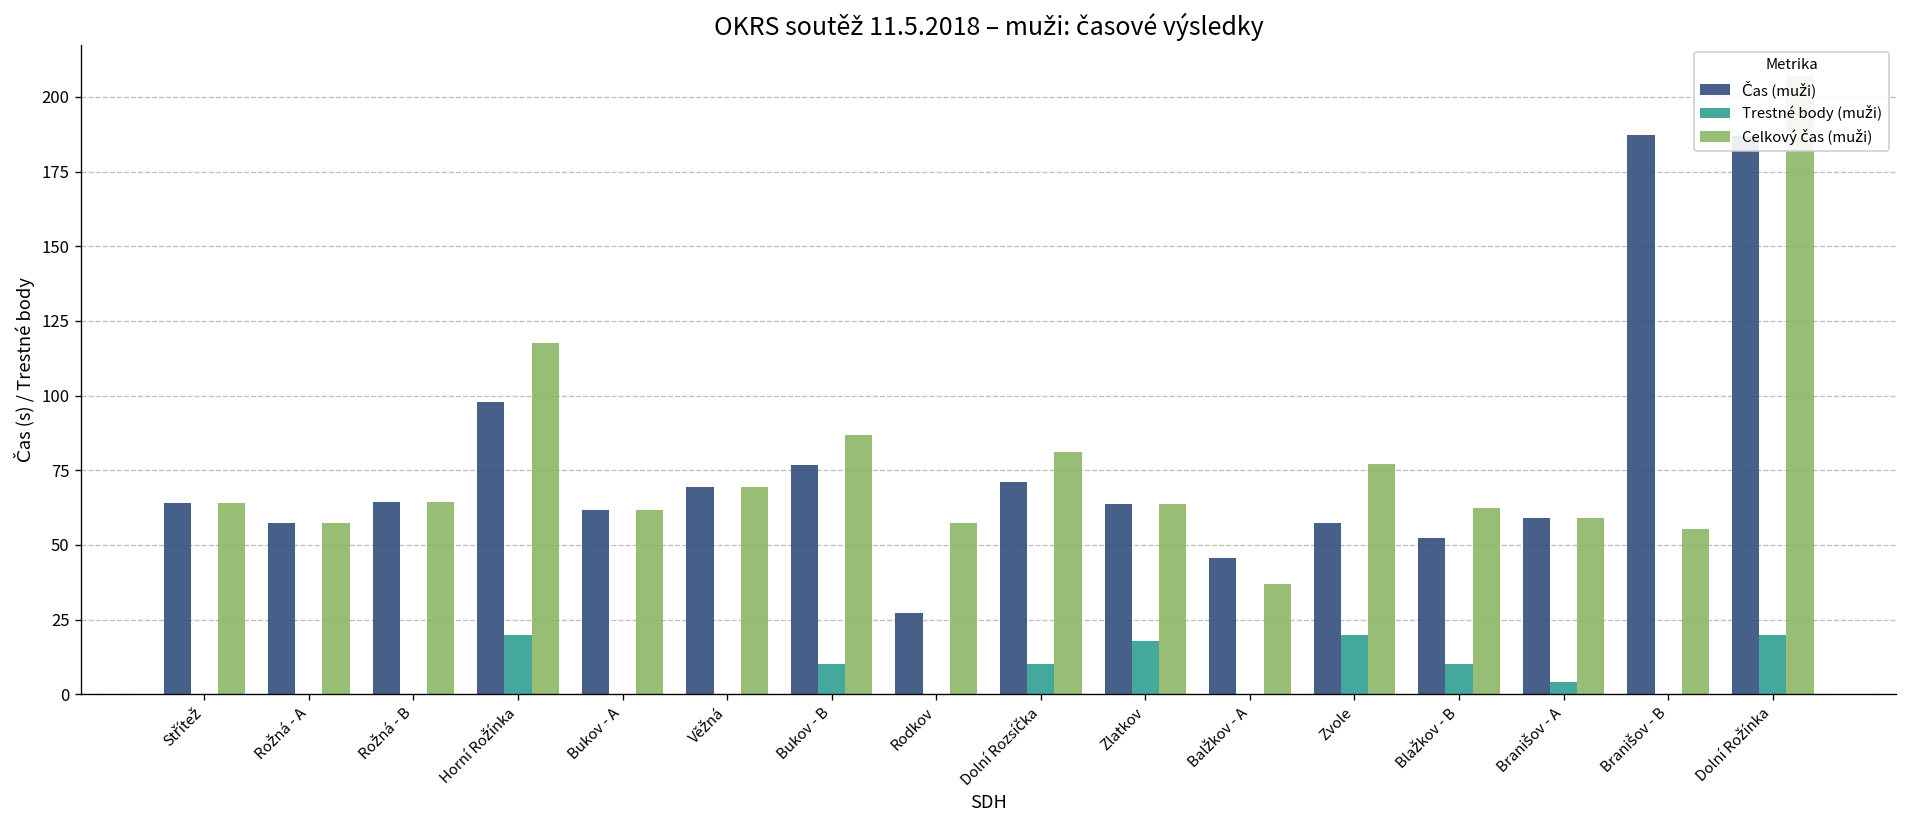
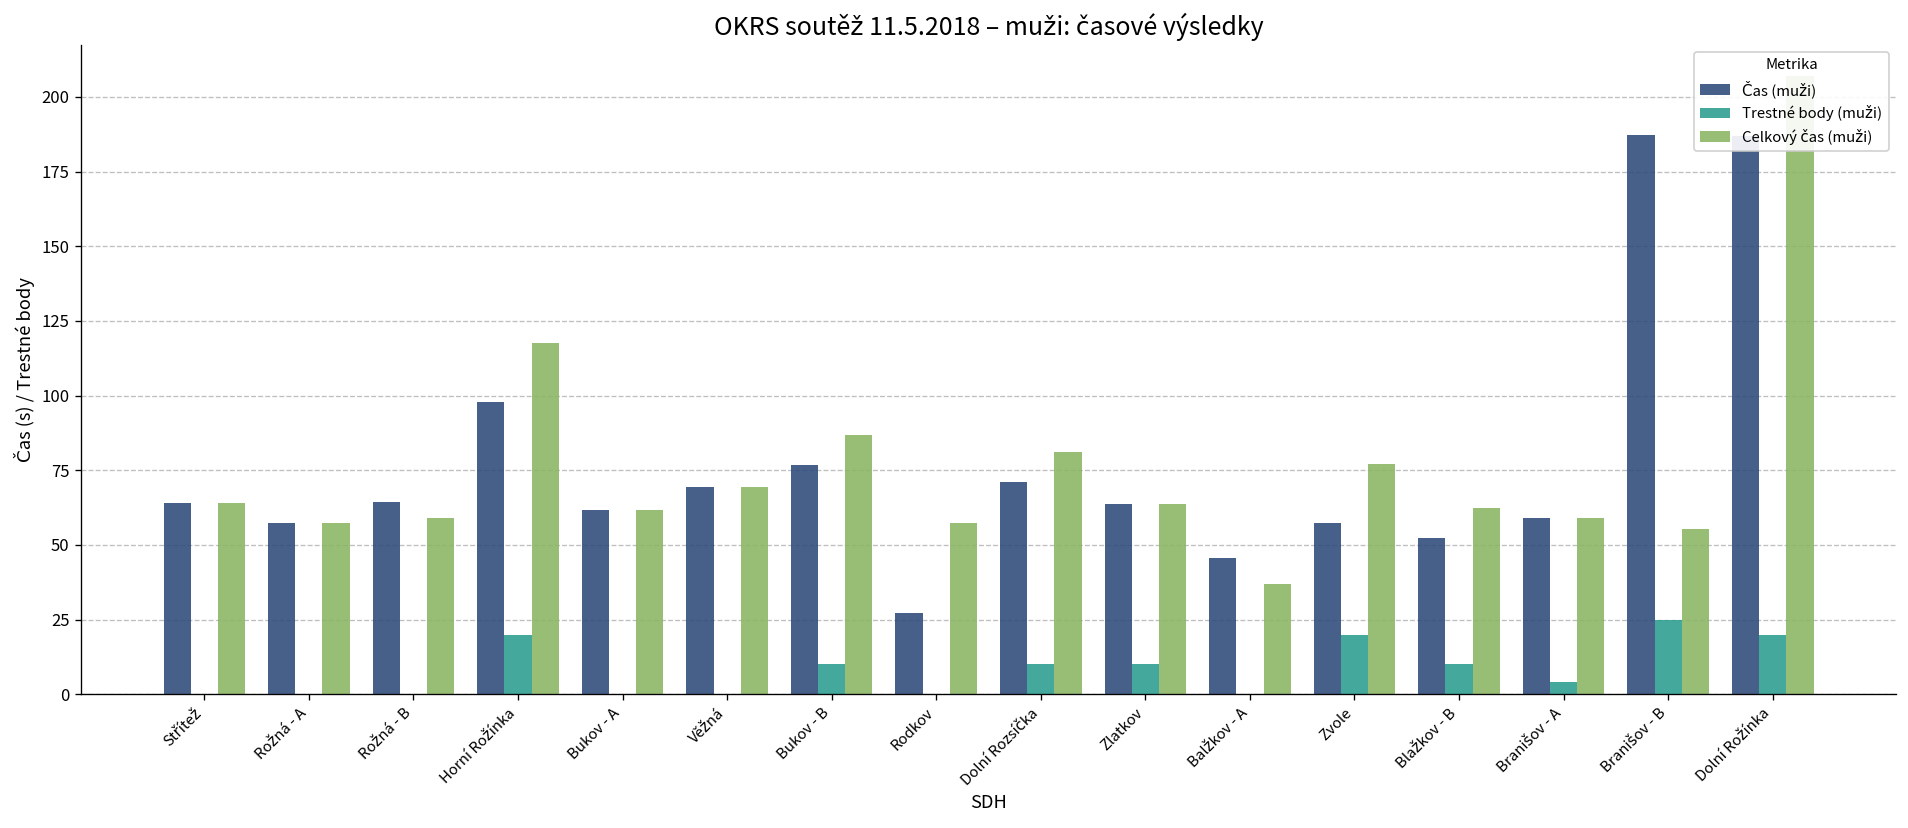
  {
    "Čas (muži)": {
      "Střítež": 64,
      "Rožná - A": 57,
      "Rožná - B": 64,
      "Horní Rožínka": 98,
      "Bukov - A": 62,
      "Věžná": 69,
      "Bukov - B": 77,
      "Rodkov": 27,
      "Dolní Rozsíčka": 71,
      "Zlatkov": 64,
      "Balžkov - A": 46,
      "Zvole": 57,
      "Blažkov - B": 52,
      "Branišov - A": 59,
      "Branišov - B": 187
    },
    "Trestné body (muži)": {
      "Střítež": 0,
      "Rožná - A": 0,
      "Rožná - B": 0,
      "Horní Rožínka": 20,
      "Bukov - A": 0,
      "Věžná": 0,
      "Bukov - B": 10,
      "Rodkov": 0,
      "Dolní Rozsíčka": 10,
-     "Zlatkov": 18,
+     "Zlatkov": 10,
      "Balžkov - A": 0,
      "Zvole": 20,
      "Blažkov - B": 10,
      "Branišov - A": 4,
-     "Branišov - B": 0,
+     "Branišov - B": 25,
      "Dolní Rožínka": 20
    },
    "Celkový čas (muži)": {
      "Střítež": 64,
      "Rožná - A": 57,
-     "Rožná - B": 64,
+     "Rožná - B": 59,
      "Horní Rožínka": 118,
      "Bukov - A": 62,
      "Věžná": 69,
      "Bukov - B": 87,
      "Rodkov": 57,
      "Dolní Rozsíčka": 81,
      "Zlatkov": 64,
      "Balžkov - A": 37,
      "Zvole": 77,
      "Blažkov - B": 62,
      "Branišov - A": 59,
      "Branišov - B": 55
    }
  }
